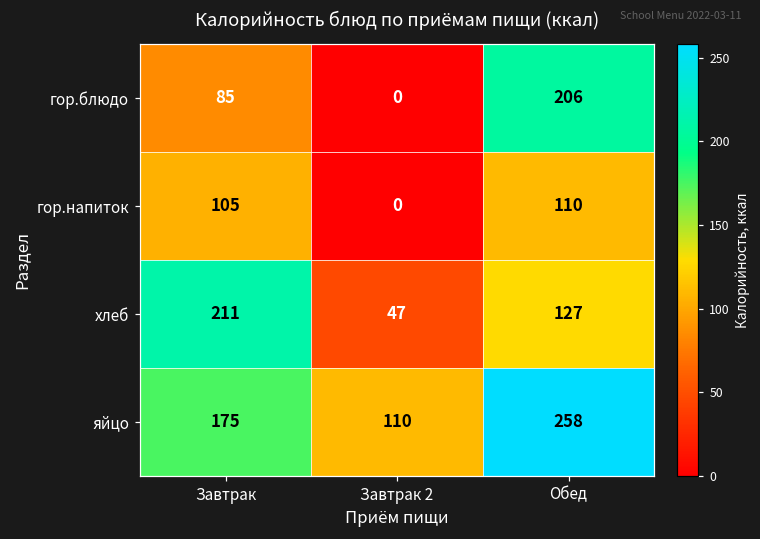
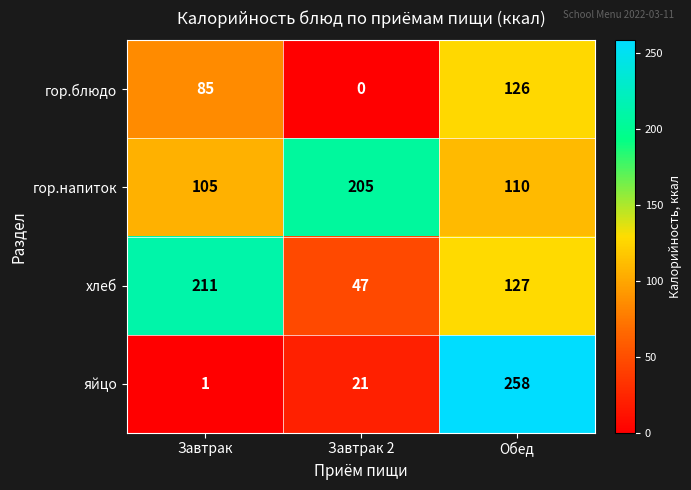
  {
    "гор.блюдо": {
      "Завтрак": 85,
      "Завтрак 2": 0,
-     "Обед": 206
+     "Обед": 126
    },
    "гор.напиток": {
      "Завтрак": 105,
-     "Завтрак 2": 0,
+     "Завтрак 2": 205,
      "Обед": 110
    },
    "хлеб": {
      "Завтрак": 211,
      "Завтрак 2": 47,
      "Обед": 127
    },
    "яйцо": {
-     "Завтрак": 175,
-     "Завтрак 2": 110,
+     "Завтрак": 1,
+     "Завтрак 2": 21,
      "Обед": 258
    }
  }
